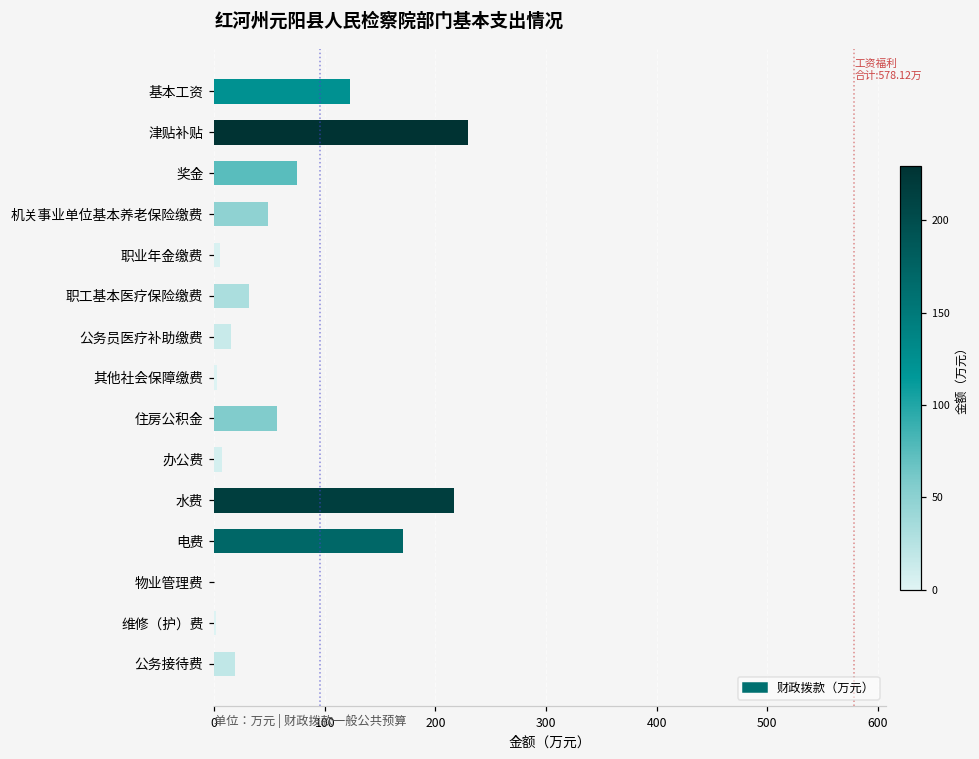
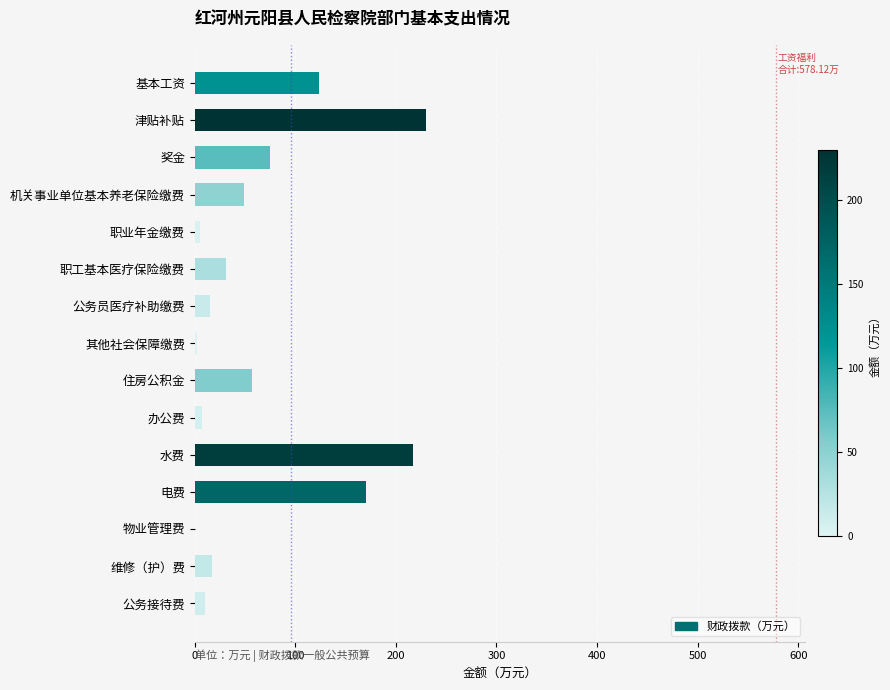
  {
    "基本工资": 123,
    "津贴补贴": 230,
    "奖金": 75,
    "机关事业单位基本养老保险缴费": 49,
    "职业年金缴费": 5,
    "职工基本医疗保险缴费": 32,
    "公务员医疗补助缴费": 15,
    "住房公积金": 57,
    "办公费": 7,
    "水费": 217,
    "电费": 170,
-   "维修（护）费": 2,
-   "公务接待费": 19
+   "维修（护）费": 18,
+   "公务接待费": 10
  }
